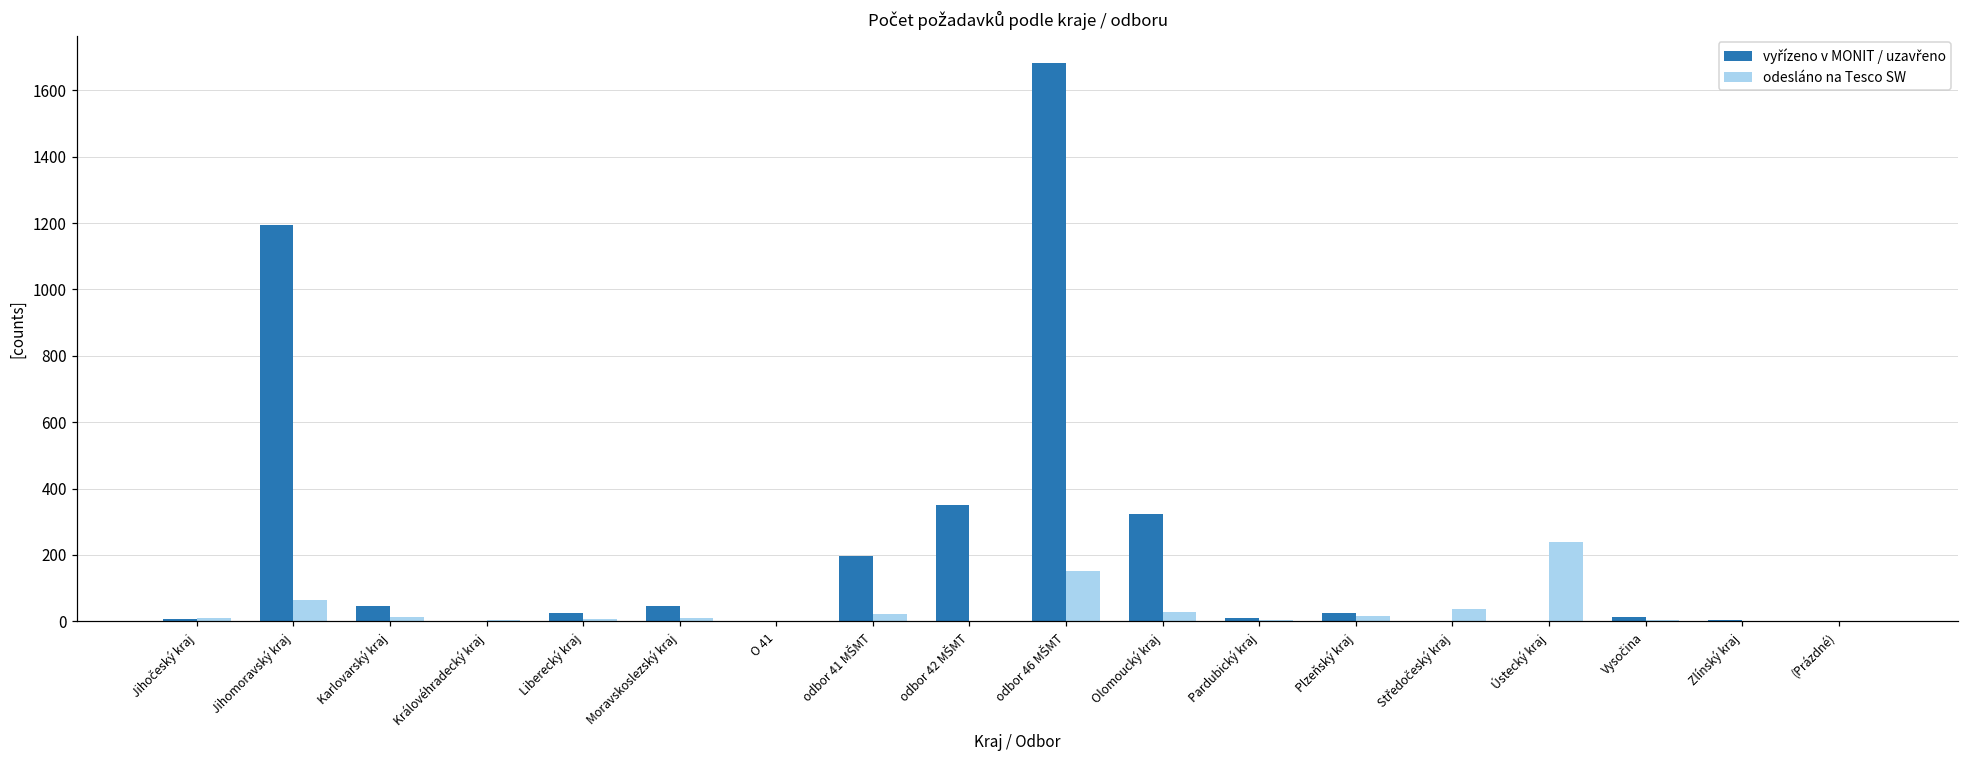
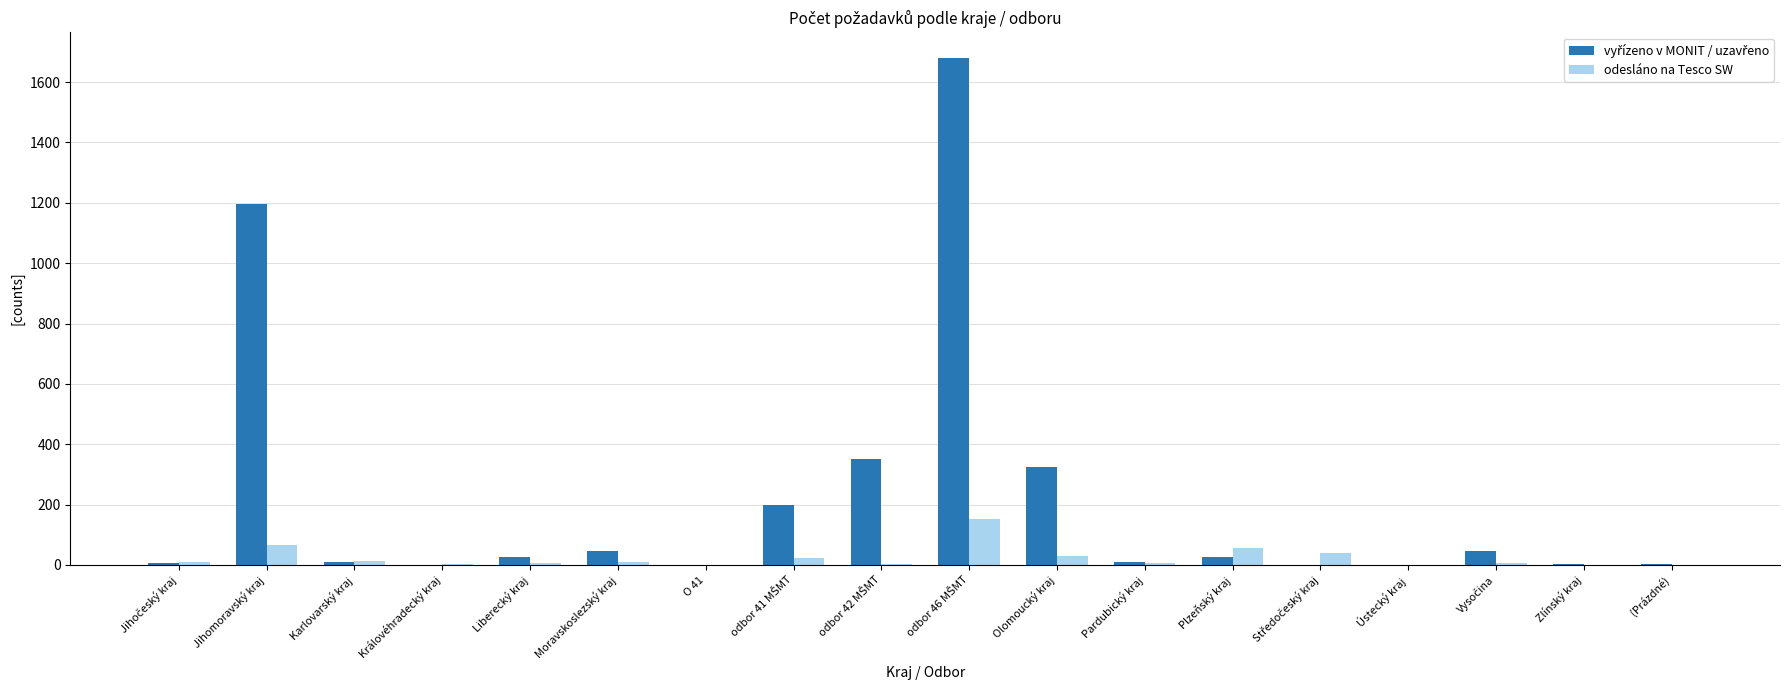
  {
    "vyřízeno v MONIT / uzavřeno": {
      "Jihomoravský kraj": 1200,
-     "Karlovarský kraj": 50,
+     "Karlovarský kraj": 10,
      "Liberecký kraj": 30,
      "Moravskoslezský kraj": 50,
      "odbor 41 MŠMT": 200,
      "odbor 42 MŠMT": 350,
      "odbor 46 MŠMT": 1680,
      "Olomoucký kraj": 320,
      "Pardubický kraj": 10,
      "Plzeňský kraj": 30,
      "Středočeský kraj": 0,
      "Ústecký kraj": 0,
-     "Vysočina": 10
+     "Vysočina": 50
    },
    "odesláno na Tesco SW": {
      "Jihočeský kraj": 10,
      "Jihomoravský kraj": 70,
      "Karlovarský kraj": 10,
      "Moravskoslezský kraj": 10,
      "O 41": 0,
      "odbor 41 MŠMT": 20,
      "odbor 46 MŠMT": 150,
      "Olomoucký kraj": 30,
-     "Plzeňský kraj": 20,
+     "Plzeňský kraj": 60,
      "Středočeský kraj": 40,
-     "Ústecký kraj": 240,
+     "Ústecký kraj": 0,
      "Zlínský kraj": 0,
      "(Prázdné)": 0
    }
  }
